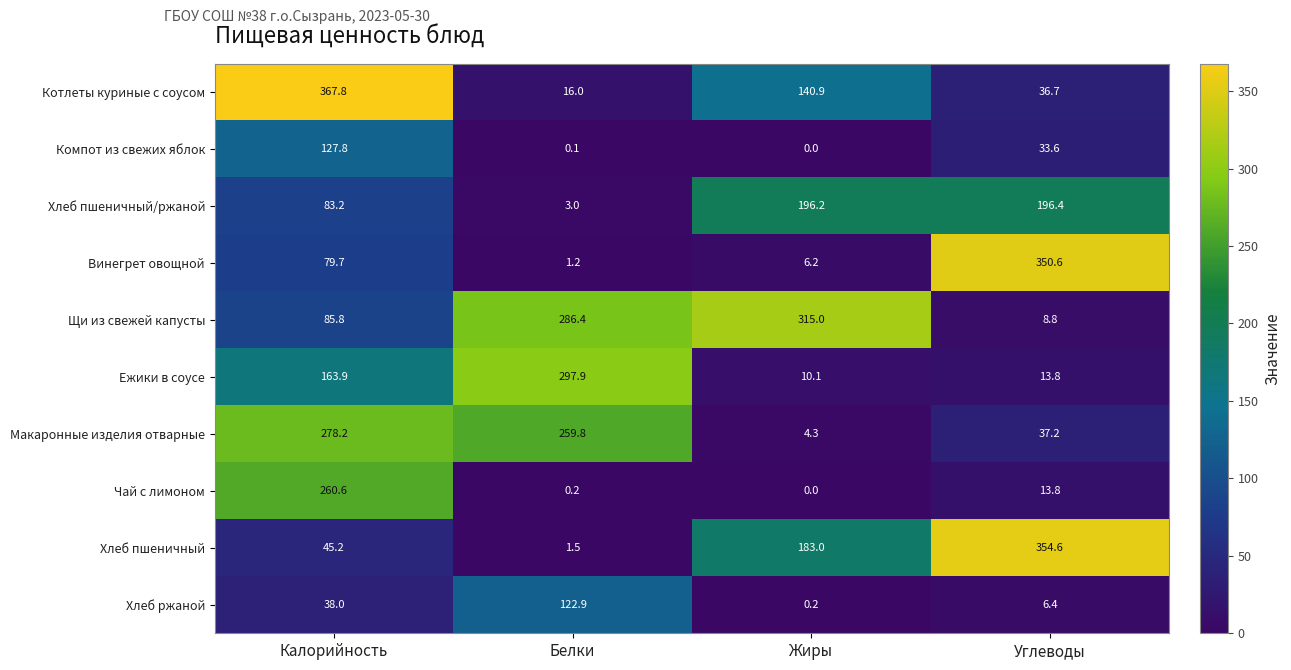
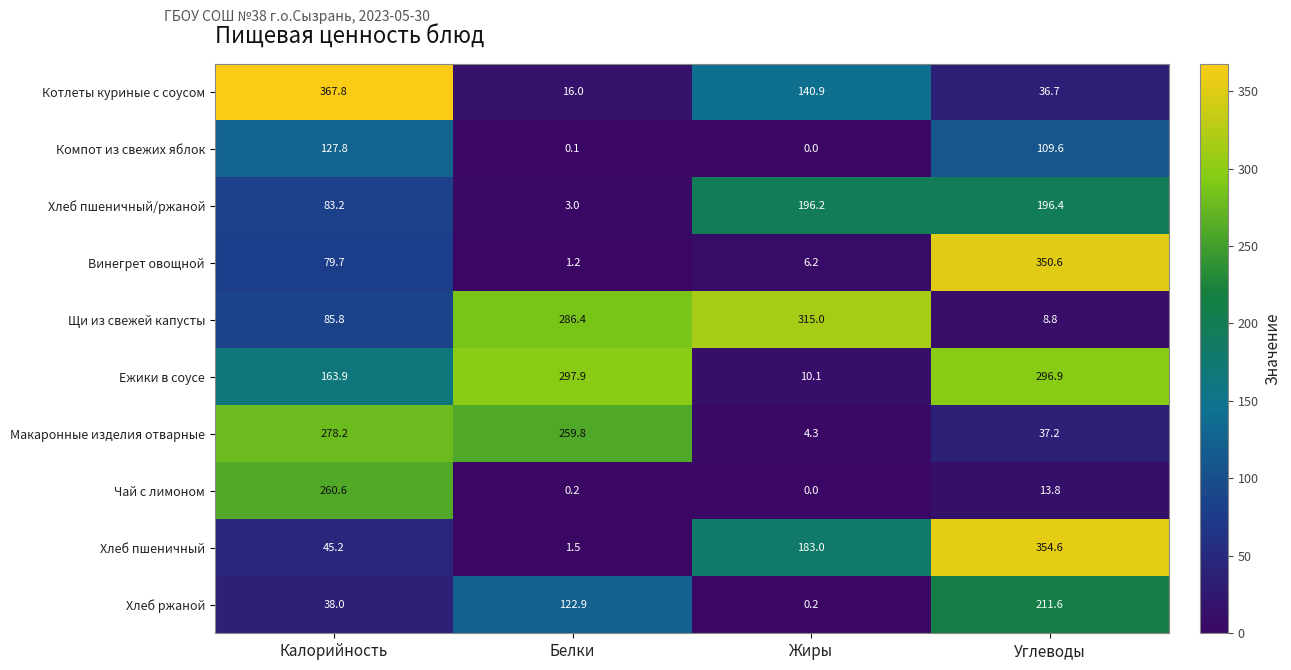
  {
    "Котлеты куриные с соусом": {
      "Калорийность": 367.8,
      "Белки": 16.0,
      "Жиры": 140.9,
      "Углеводы": 36.7
    },
    "Компот из свежих яблок": {
      "Калорийность": 127.8,
      "Белки": 0.1,
      "Жиры": 0.0,
-     "Углеводы": 33.6
+     "Углеводы": 109.6
    },
    "Хлеб пшеничный/ржаной": {
      "Калорийность": 83.2,
      "Белки": 3.0,
      "Жиры": 196.2,
      "Углеводы": 196.4
    },
    "Винегрет овощной": {
      "Калорийность": 79.7,
      "Белки": 1.2,
      "Жиры": 6.2,
      "Углеводы": 350.6
    },
    "Щи из свежей капусты": {
      "Калорийность": 85.8,
      "Белки": 286.4,
      "Жиры": 315.0,
      "Углеводы": 8.8
    },
    "Ежики в соусе": {
      "Калорийность": 163.9,
      "Белки": 297.9,
      "Жиры": 10.1,
-     "Углеводы": 13.8
+     "Углеводы": 296.9
    },
    "Макаронные изделия отварные": {
      "Калорийность": 278.2,
      "Белки": 259.8,
      "Жиры": 4.3,
      "Углеводы": 37.2
    },
    "Чай с лимоном": {
      "Калорийность": 260.6,
      "Белки": 0.2,
      "Жиры": 0.0,
      "Углеводы": 13.8
    },
    "Хлеб пшеничный": {
      "Калорийность": 45.2,
      "Белки": 1.5,
      "Жиры": 183.0,
      "Углеводы": 354.6
    },
    "Хлеб ржаной": {
      "Калорийность": 38.0,
      "Белки": 122.9,
      "Жиры": 0.2,
-     "Углеводы": 6.4
+     "Углеводы": 211.6
    }
  }
